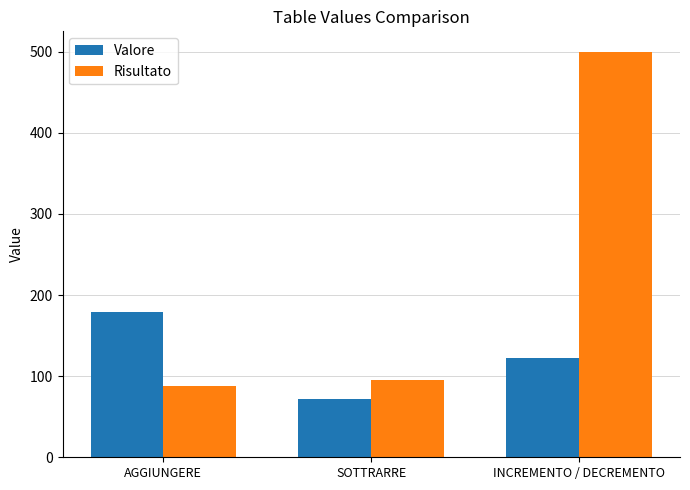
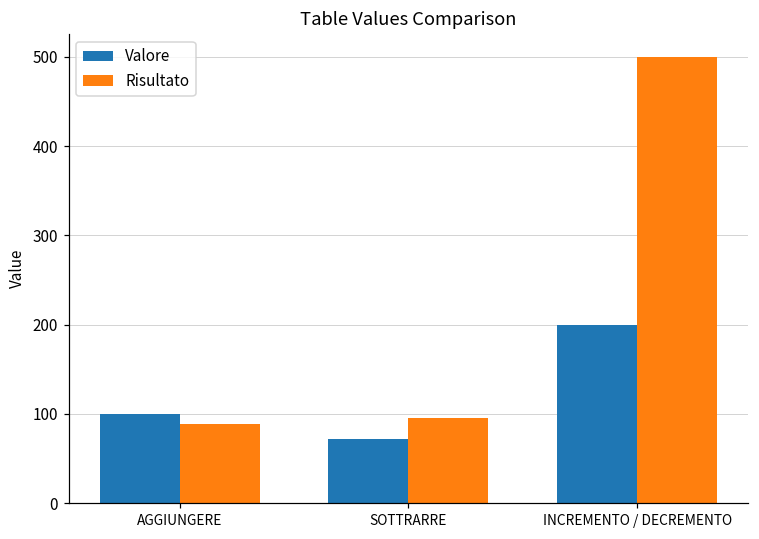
  {
    "Valore": {
-     "AGGIUNGERE": 180,
+     "AGGIUNGERE": 100,
      "SOTTRARRE": 70,
-     "INCREMENTO / DECREMENTO": 120
+     "INCREMENTO / DECREMENTO": 200
    },
    "Risultato": {
      "AGGIUNGERE": 90,
      "SOTTRARRE": 100,
      "INCREMENTO / DECREMENTO": 500
    }
  }
